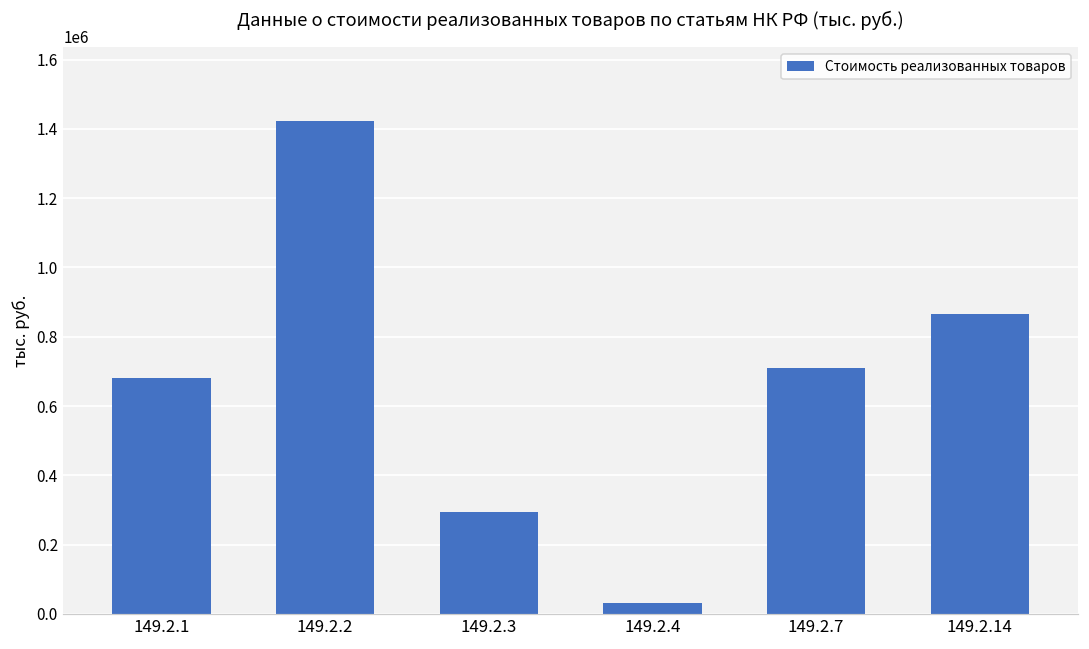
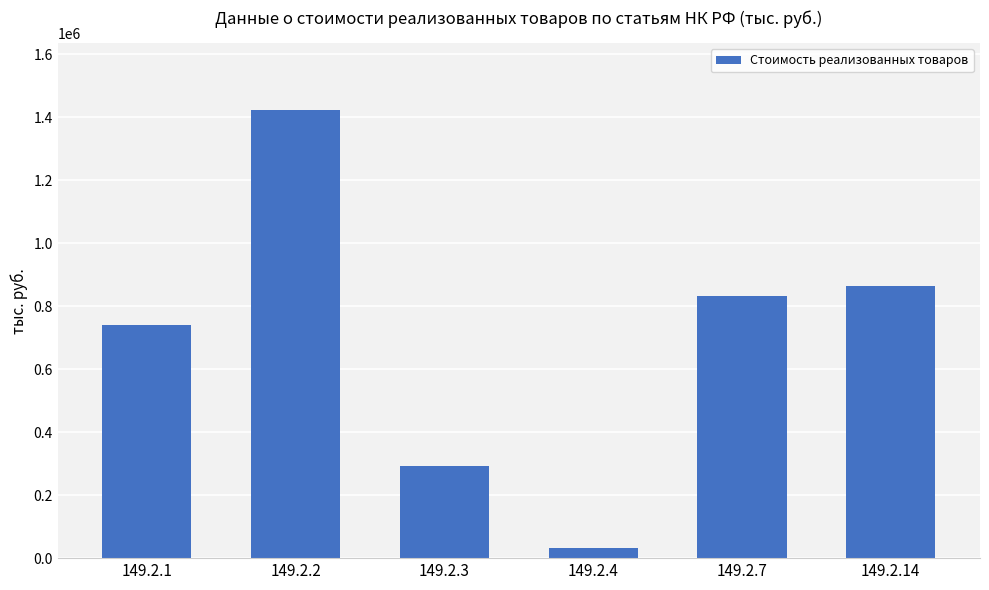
  {
-   "149.2.1": 680000,
+   "149.2.1": 740000,
    "149.2.2": 1420000,
    "149.2.3": 290000,
    "149.2.4": 30000,
-   "149.2.7": 710000,
+   "149.2.7": 830000,
    "149.2.14": 870000
  }
